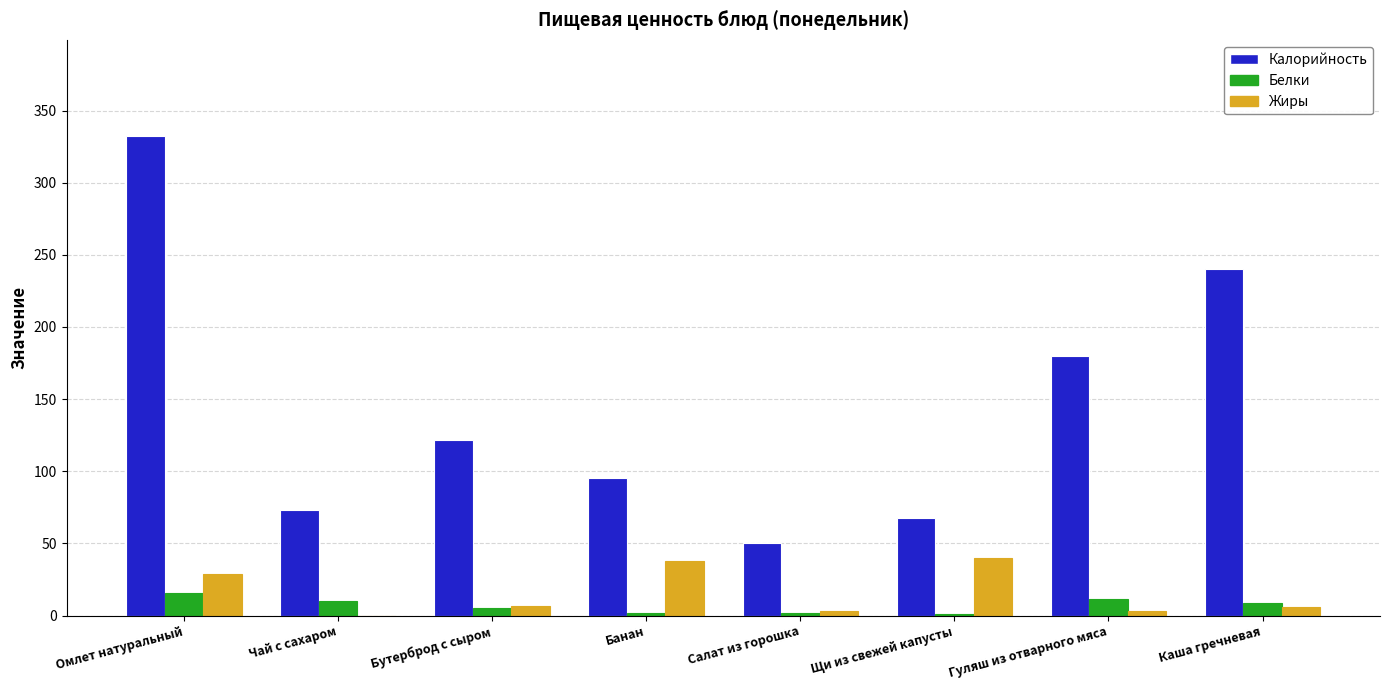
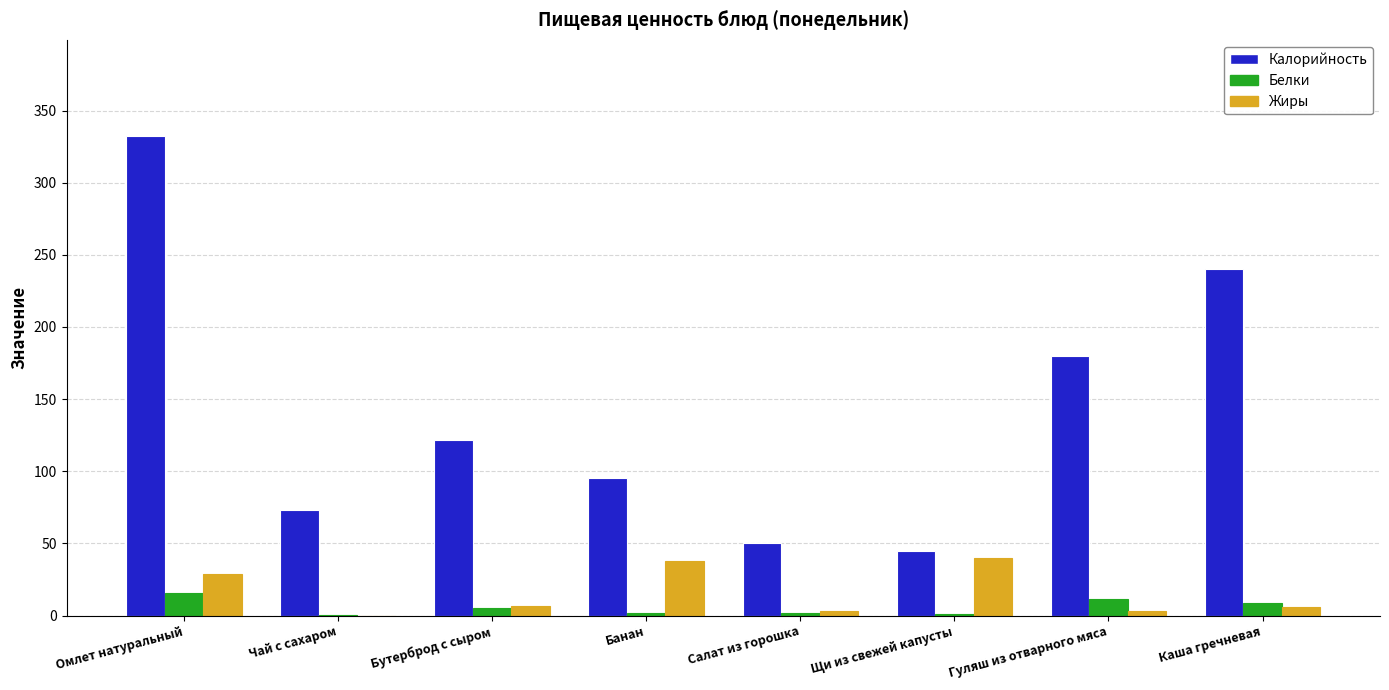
  {
    "Калорийность": {
      "Омлет натуральный": 332,
      "Чай с сахаром": 73,
      "Бутерброд с сыром": 122,
      "Банан": 95,
      "Салат из горошка": 50,
-     "Щи из свежей капусты": 68,
+     "Щи из свежей капусты": 45,
      "Гуляш из отварного мяса": 180,
      "Каша гречневая": 240
    },
    "Белки": {
      "Омлет натуральный": 16,
-     "Чай с сахаром": 10,
+     "Чай с сахаром": 0,
      "Бутерброд с сыром": 5,
      "Салат из горошка": 2,
      "Гуляш из отварного мяса": 12,
      "Каша гречневая": 9
    },
    "Жиры": {
      "Омлет натуральный": 29,
      "Бутерброд с сыром": 6,
      "Банан": 38,
      "Салат из горошка": 3,
      "Щи из свежей капусты": 40,
      "Гуляш из отварного мяса": 3,
      "Каша гречневая": 6
    }
  }
